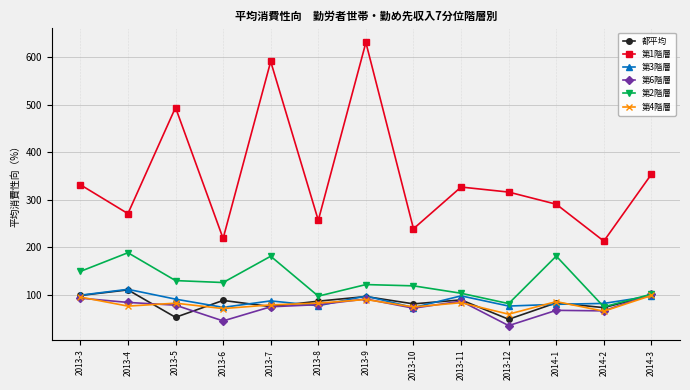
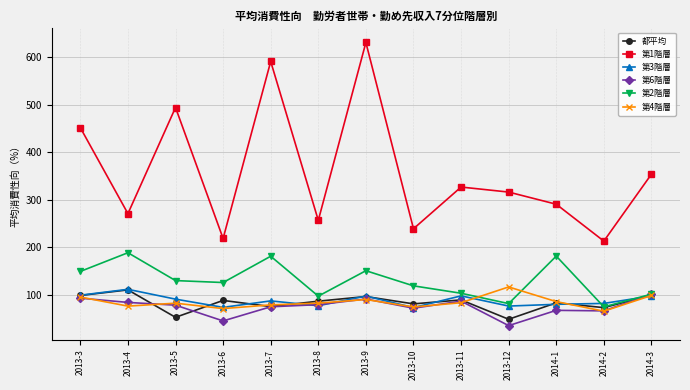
  {
    "都平均": {
      "2013-5": 50,
      "2013-6": 90,
      "2013-10": 80,
      "2013-12": 50
    },
    "第1階層": {
-     "2013-3": 330,
+     "2013-3": 450,
      "2013-4": 270,
      "2013-5": 490,
      "2013-6": 220,
      "2013-7": 590,
      "2013-8": 260,
      "2013-9": 630,
      "2013-10": 240,
      "2013-11": 330,
      "2013-12": 320,
      "2014-1": 290,
      "2014-2": 210,
      "2014-3": 350
    },
    "第3階層": {
      "2013-5": 90,
      "2013-7": 90,
      "2013-11": 100,
      "2014-2": 80
    },
    "第6階層": {
      "2013-4": 80,
      "2013-6": 40,
      "2013-12": 30,
      "2014-1": 70
    },
    "第2階層": {
      "2013-3": 150,
      "2013-4": 190,
      "2013-5": 130,
      "2013-6": 130,
      "2013-7": 180,
      "2013-8": 100,
-     "2013-9": 120,
+     "2013-9": 150,
      "2013-10": 120,
      "2013-11": 100,
      "2014-1": 180
    },
    "第4階層": {
      "2013-4": 80,
-     "2013-12": 60
+     "2013-12": 120
    }
  }
